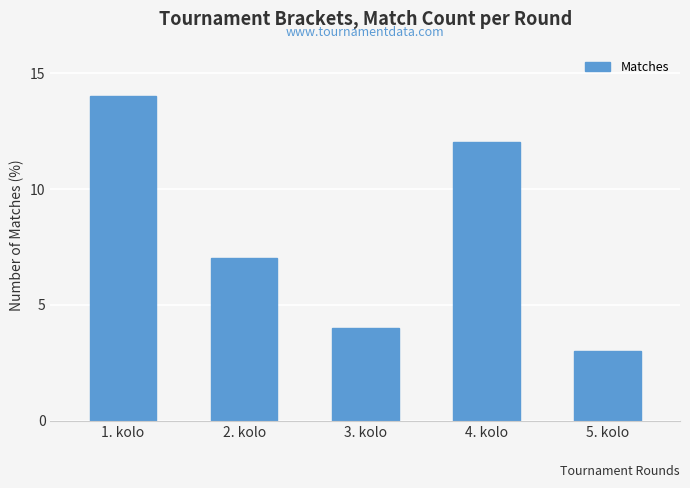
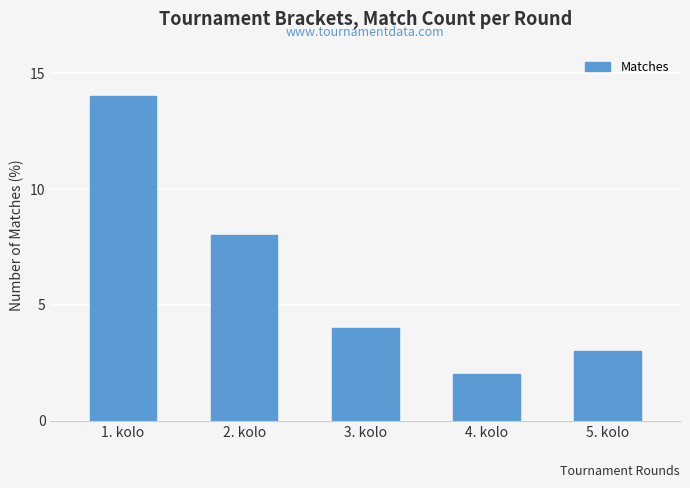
  {
    "1. kolo": 14,
-   "2. kolo": 7,
+   "2. kolo": 8,
    "3. kolo": 4,
-   "4. kolo": 12,
+   "4. kolo": 2,
    "5. kolo": 3
  }
